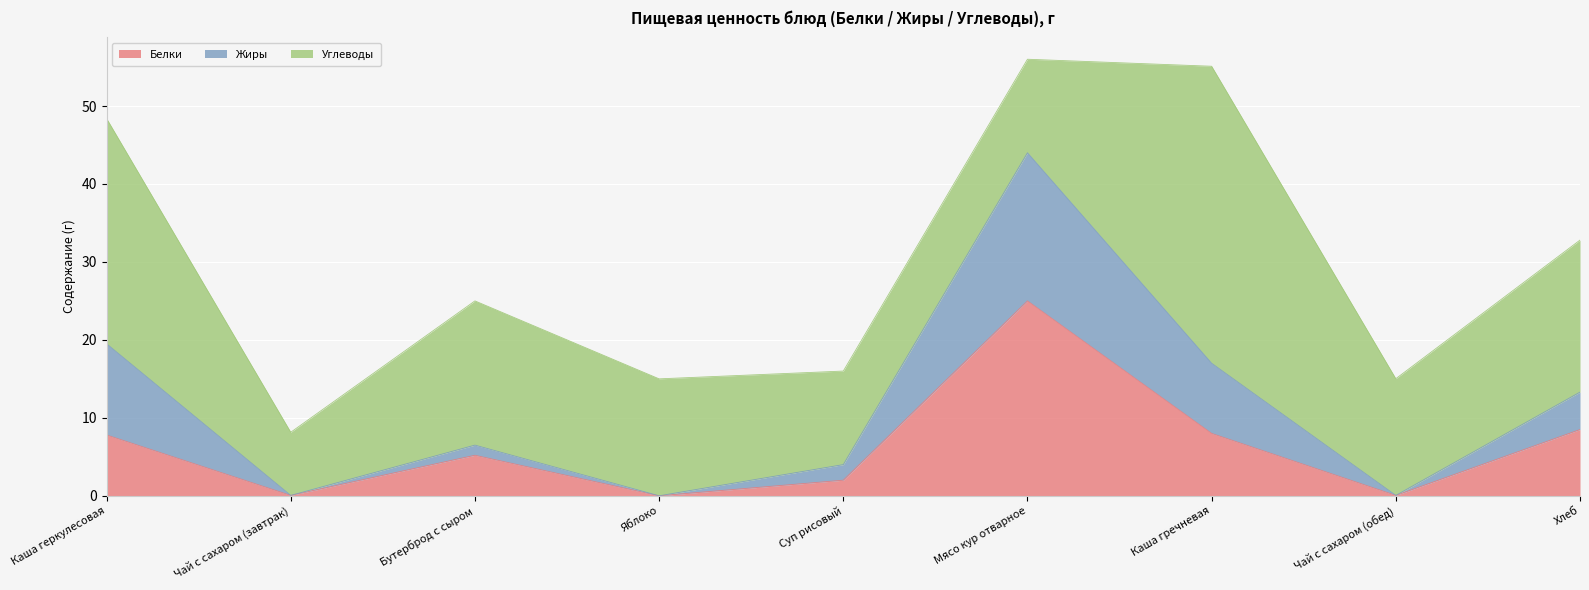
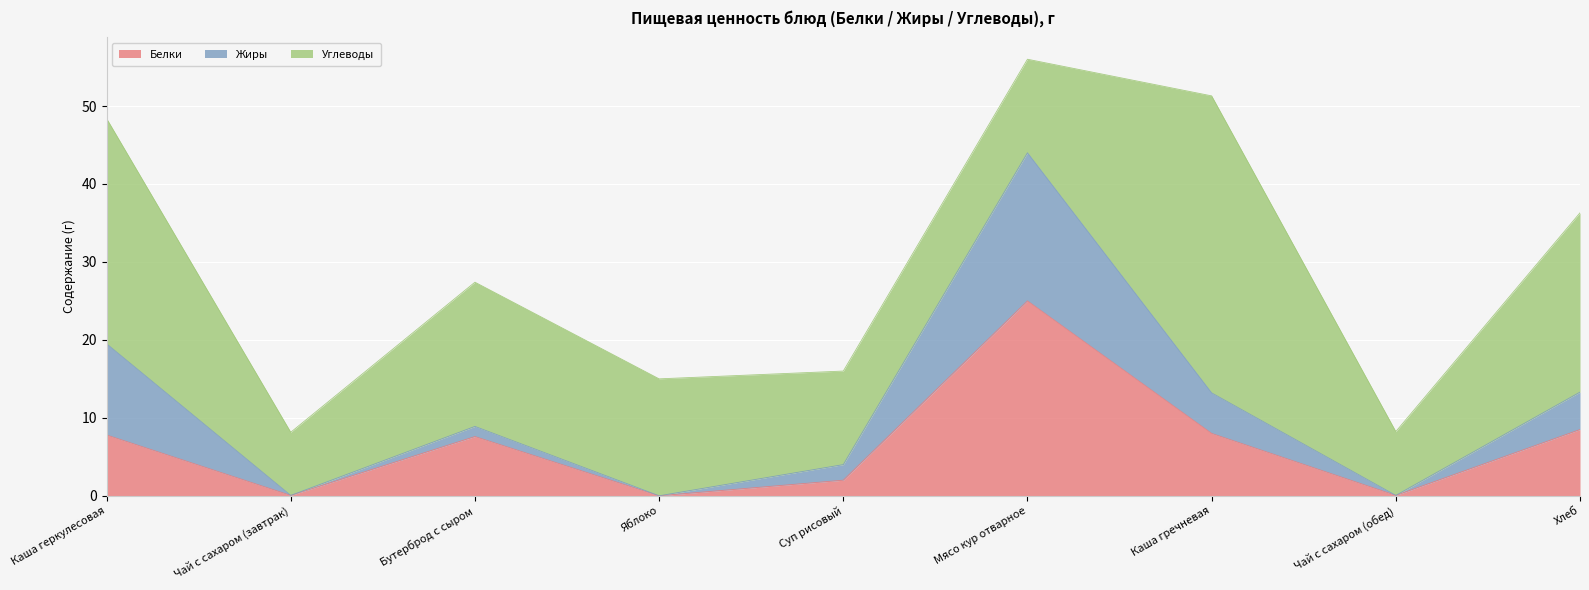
  {
    "Белки": {
      "Каша геркулесовая": 8,
-     "Бутерброд с сыром": 5,
+     "Бутерброд с сыром": 8,
      "Суп рисовый": 2,
      "Мясо кур отварное": 25,
      "Каша гречневая": 8,
      "Хлеб": 9
    },
    "Жиры": {
      "Каша геркулесовая": 12,
      "Бутерброд с сыром": 1,
      "Суп рисовый": 2,
      "Мясо кур отварное": 19,
-     "Каша гречневая": 9,
+     "Каша гречневая": 5,
      "Хлеб": 5
    },
    "Углеводы": {
      "Каша геркулесовая": 29,
      "Чай с сахаром (завтрак)": 8,
      "Бутерброд с сыром": 19,
      "Яблоко": 15,
      "Суп рисовый": 12,
      "Мясо кур отварное": 12,
      "Каша гречневая": 38,
-     "Чай с сахаром (обед)": 15,
-     "Хлеб": 19
+     "Чай с сахаром (обед)": 8,
+     "Хлеб": 23
    }
  }
